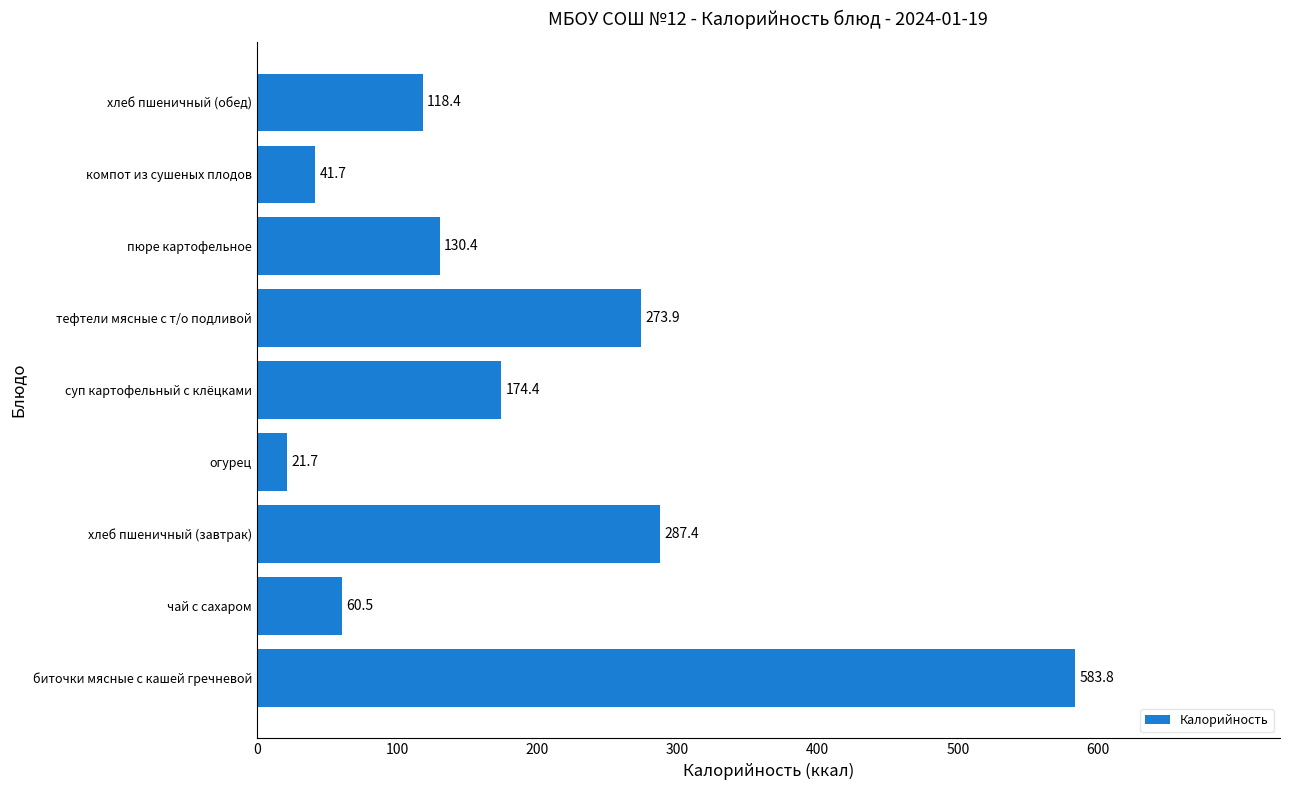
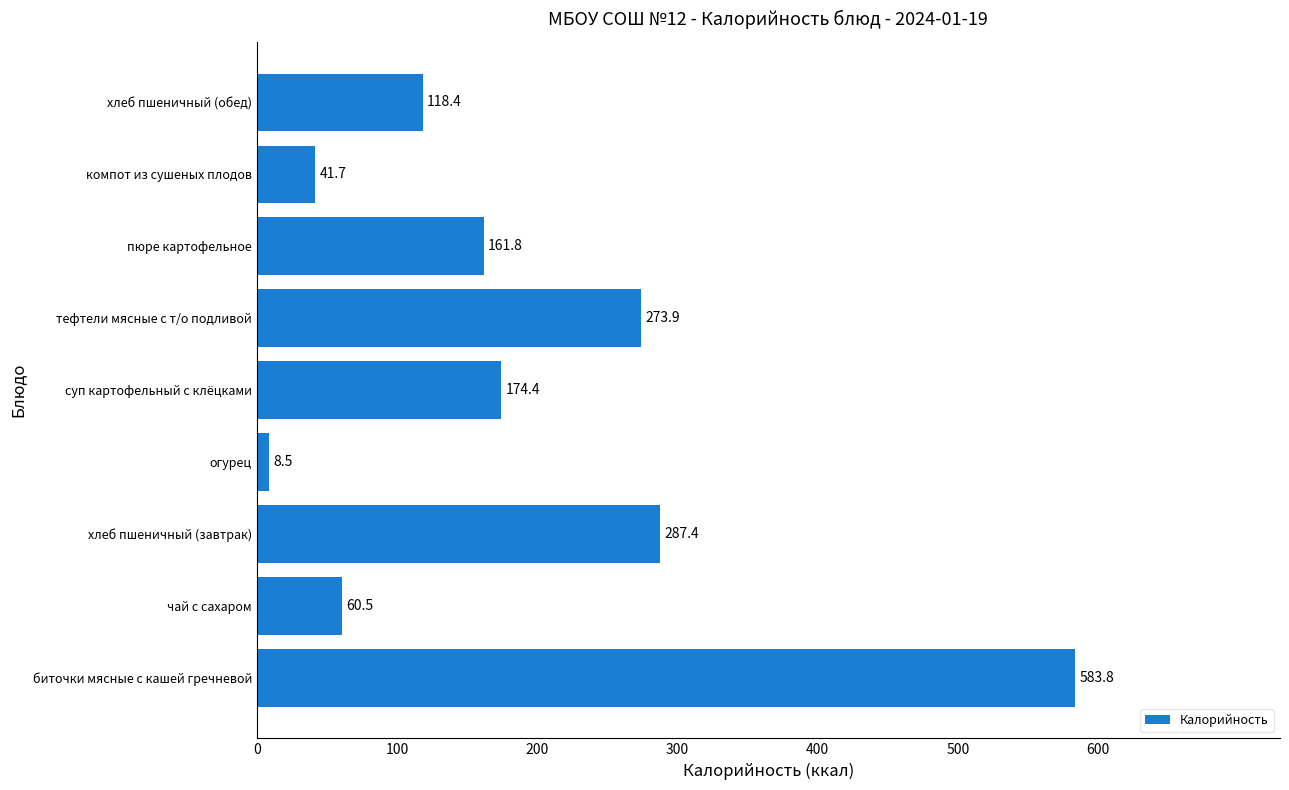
  {
    "хлеб пшеничный (обед)": 118.4,
    "компот из сушеных плодов": 41.7,
-   "пюре картофельное": 130.4,
+   "пюре картофельное": 161.8,
    "тефтели мясные с т/о подливой": 273.9,
    "суп картофельный с клёцками": 174.4,
-   "огурец": 21.7,
+   "огурец": 8.5,
    "хлеб пшеничный (завтрак)": 287.4,
    "чай с сахаром": 60.5,
    "биточки мясные с кашей гречневой": 583.8
  }
